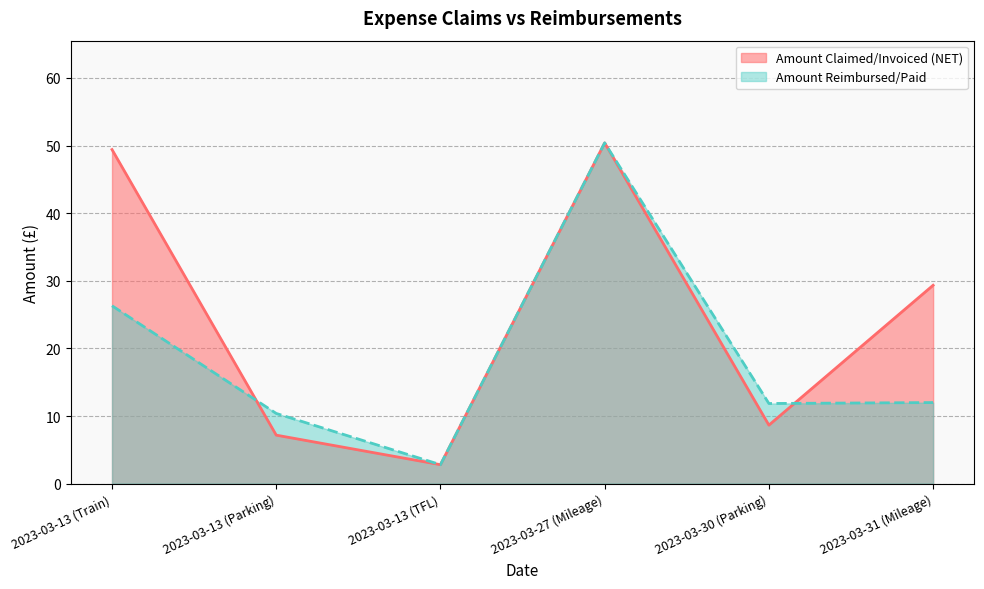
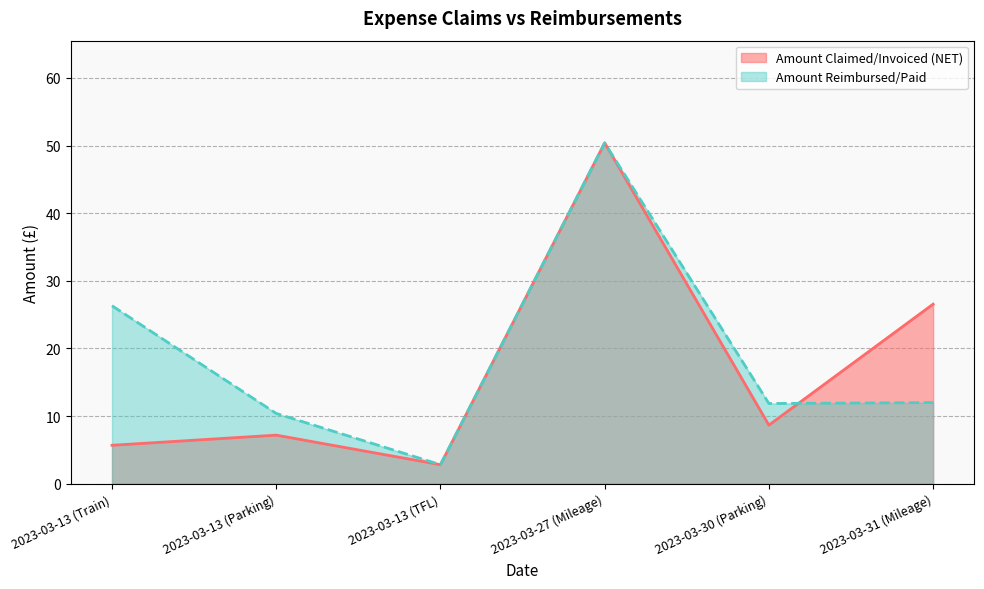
  {
    "Amount Claimed/Invoiced (NET)": {
-     "2023-03-13 (Train)": 49,
+     "2023-03-13 (Train)": 6,
      "2023-03-13 (Parking)": 7,
      "2023-03-30 (Parking)": 9,
-     "2023-03-31 (Mileage)": 29
+     "2023-03-31 (Mileage)": 27
    },
    "Amount Reimbursed/Paid": {
      "2023-03-13 (Train)": 26,
      "2023-03-13 (Parking)": 10,
      "2023-03-30 (Parking)": 12,
      "2023-03-31 (Mileage)": 12
    }
  }
